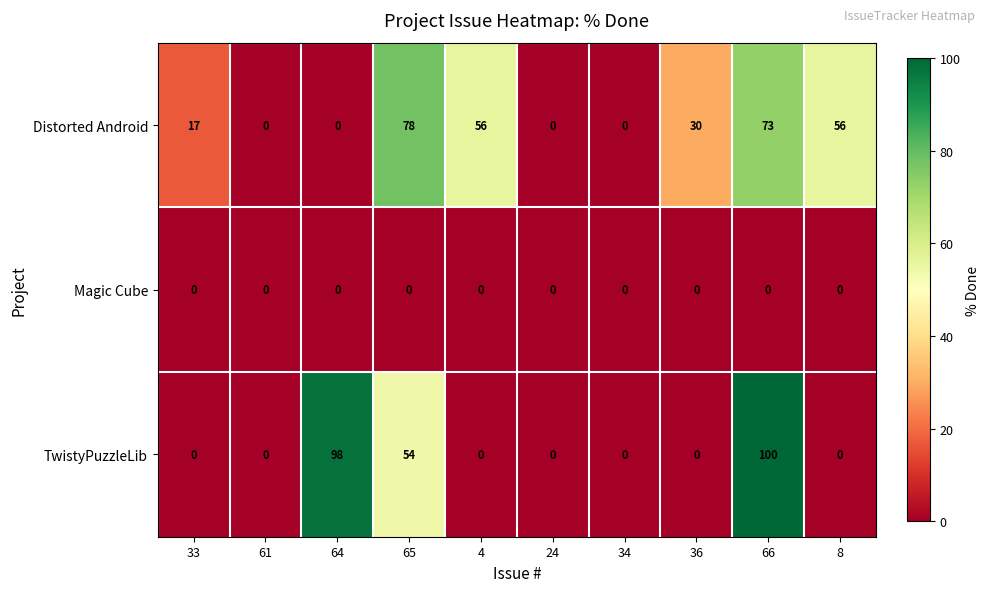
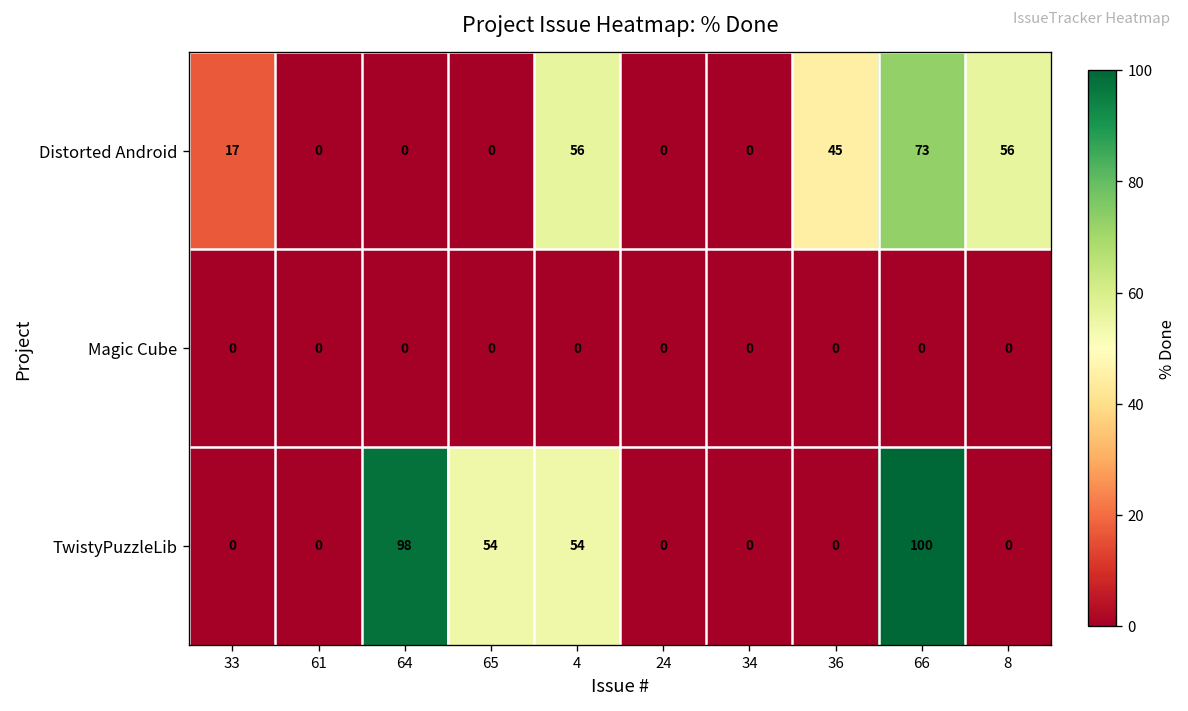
  {
    "Distorted Android": {
      "33": 17,
      "61": 0,
      "64": 0,
-     "65": 78,
+     "65": 0,
      "4": 56,
      "24": 0,
      "34": 0,
-     "36": 30,
+     "36": 45,
      "66": 73,
      "8": 56
    },
    "Magic Cube": {
      "33": 0,
      "61": 0,
      "64": 0,
      "65": 0,
      "4": 0,
      "24": 0,
      "34": 0,
      "36": 0,
      "66": 0,
      "8": 0
    },
    "TwistyPuzzleLib": {
      "33": 0,
      "61": 0,
      "64": 98,
      "65": 54,
-     "4": 0,
+     "4": 54,
      "24": 0,
      "34": 0,
      "36": 0,
      "66": 100,
      "8": 0
    }
  }
